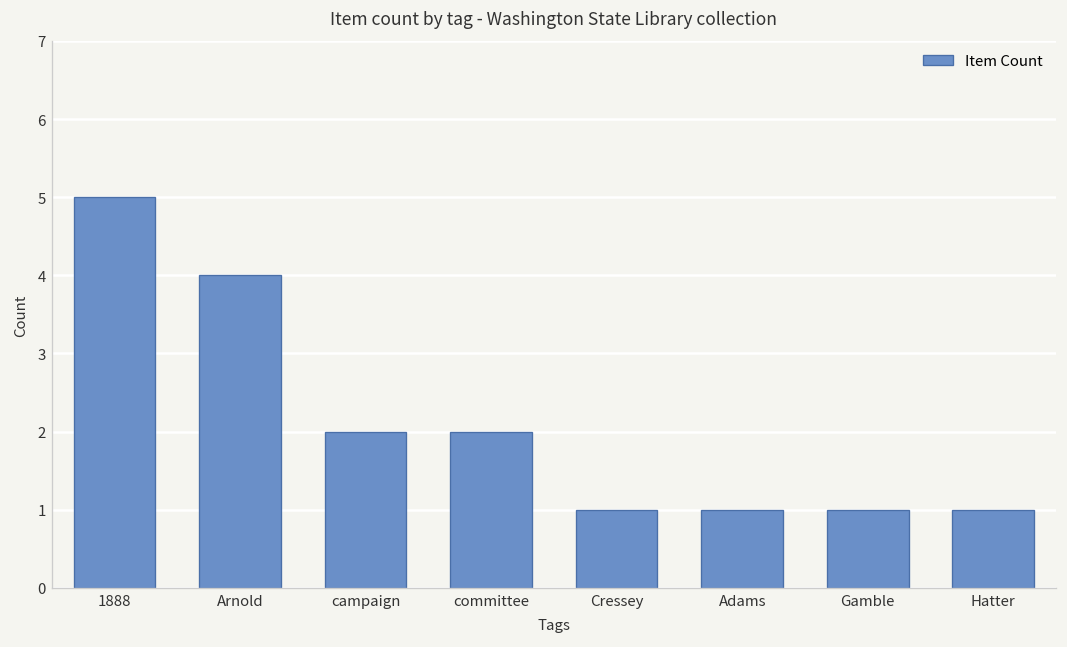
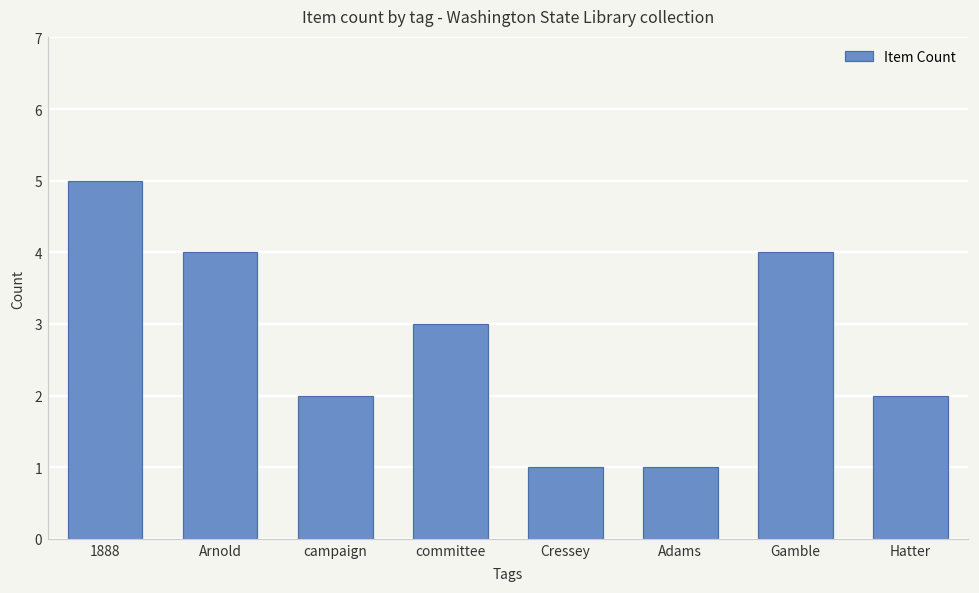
  {
    "1888": 5,
    "Arnold": 4,
    "campaign": 2,
-   "committee": 2,
+   "committee": 3,
    "Cressey": 1,
    "Adams": 1,
-   "Gamble": 1,
-   "Hatter": 1
+   "Gamble": 4,
+   "Hatter": 2
  }
